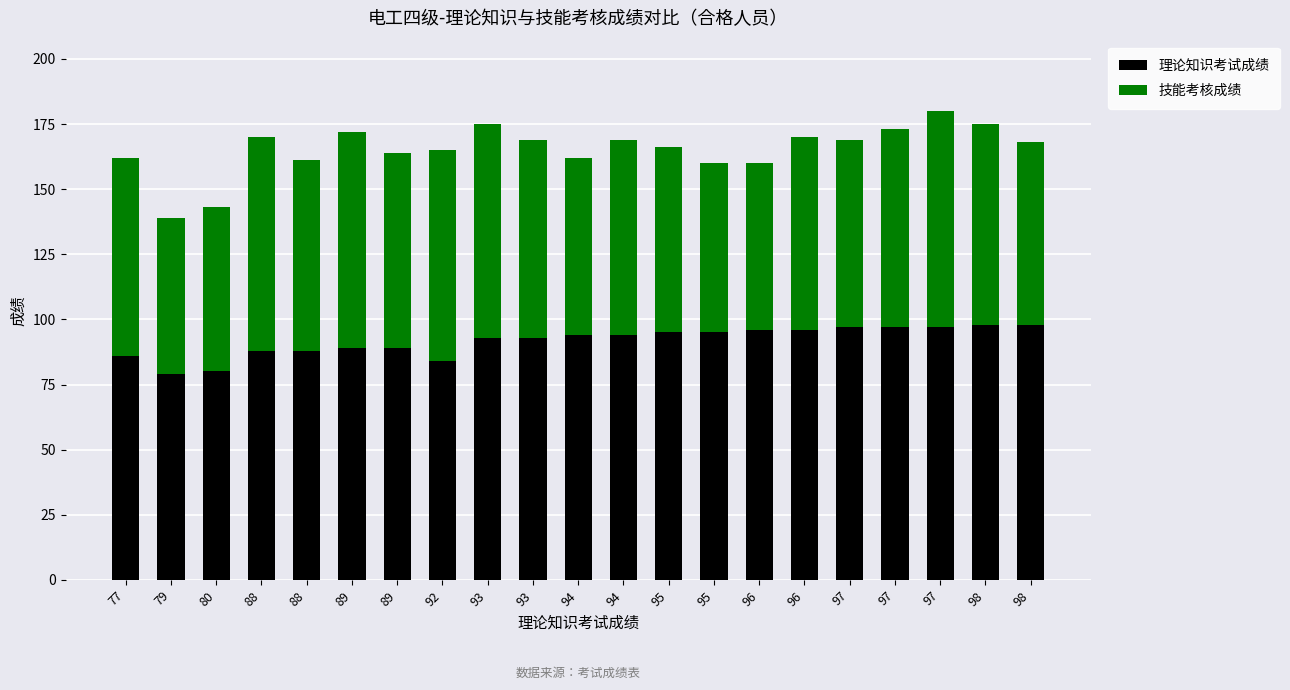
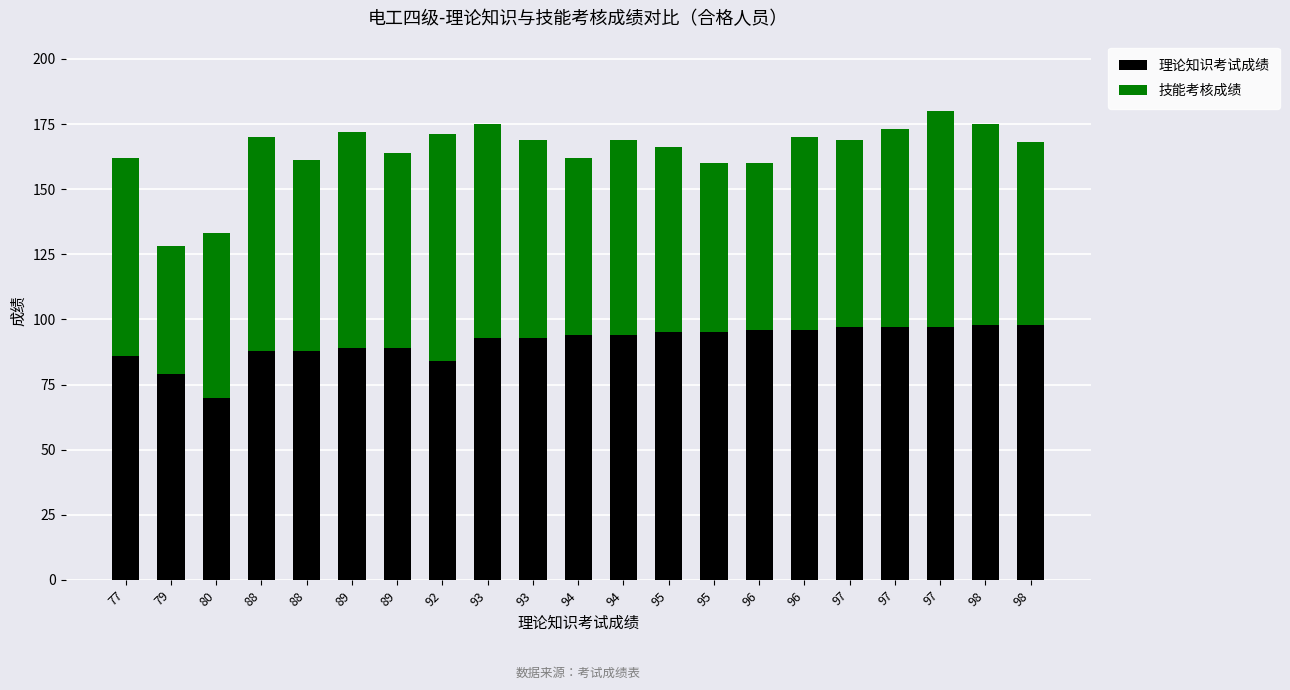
  {
    "理论知识考试成绩": {
      "77": 86,
      "79": 79,
-     "80": 80,
+     "80": 70,
      "92": 84
    },
    "技能考核成绩": {
      "77": 76,
-     "79": 60,
+     "79": 49,
      "80": 63,
-     "92": 81
+     "92": 87
    }
  }
